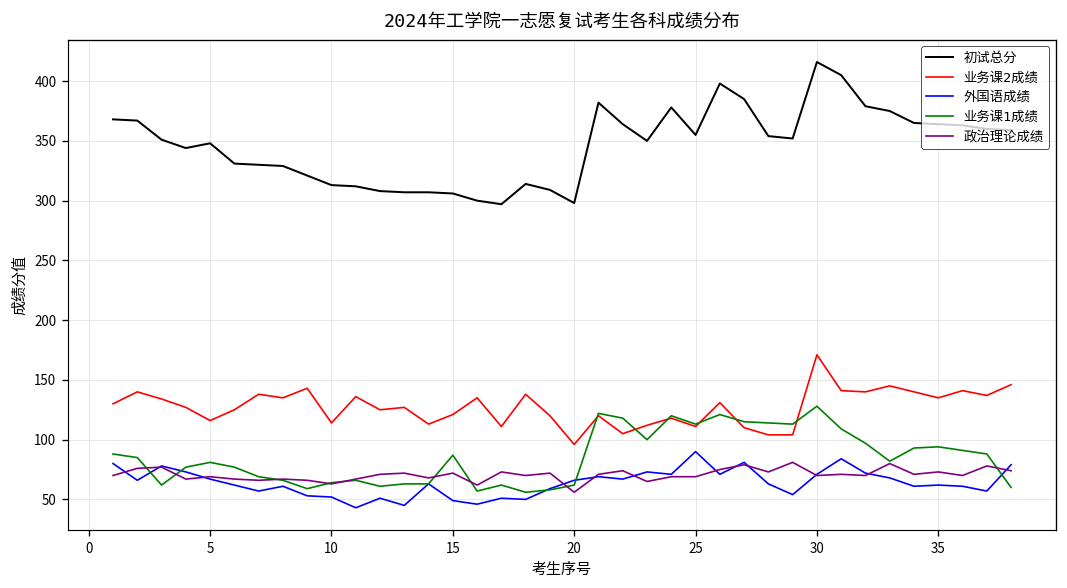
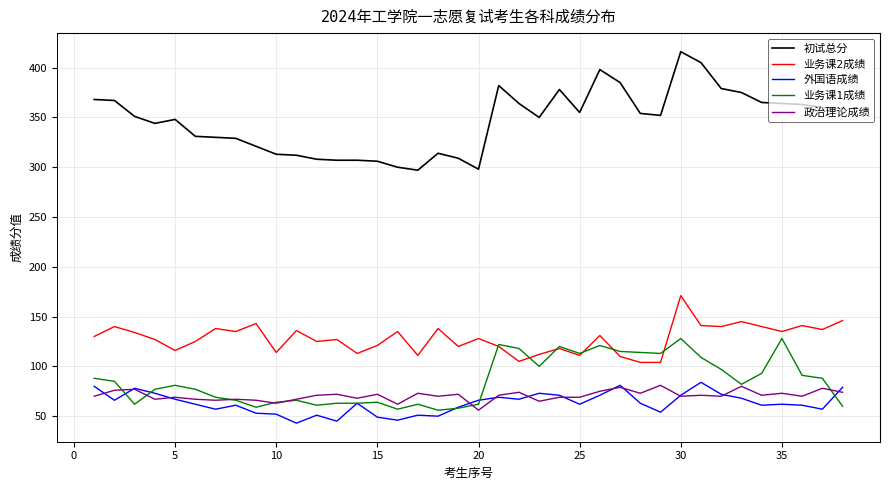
  {
    "初试总分": {
      "5": 350,
      "10": 310,
      "15": 310,
      "20": 300,
      "25": 360,
      "30": 420
    },
    "业务课2成绩": {
      "5": 120,
      "10": 110,
      "15": 120,
-     "20": 100,
+     "20": 130,
      "30": 170,
      "35": 140
    },
    "外国语成绩": {
      "10": 50,
      "15": 50,
      "20": 70,
-     "25": 90,
+     "25": 60,
      "35": 60
    },
    "业务课1成绩": {
      "5": 80,
-     "15": 90,
+     "15": 60,
      "20": 60,
      "30": 130,
-     "35": 90
+     "35": 130
    },
    "政治理论成绩": {
      "15": 70,
      "20": 60,
      "25": 70,
      "35": 70
    }
  }
